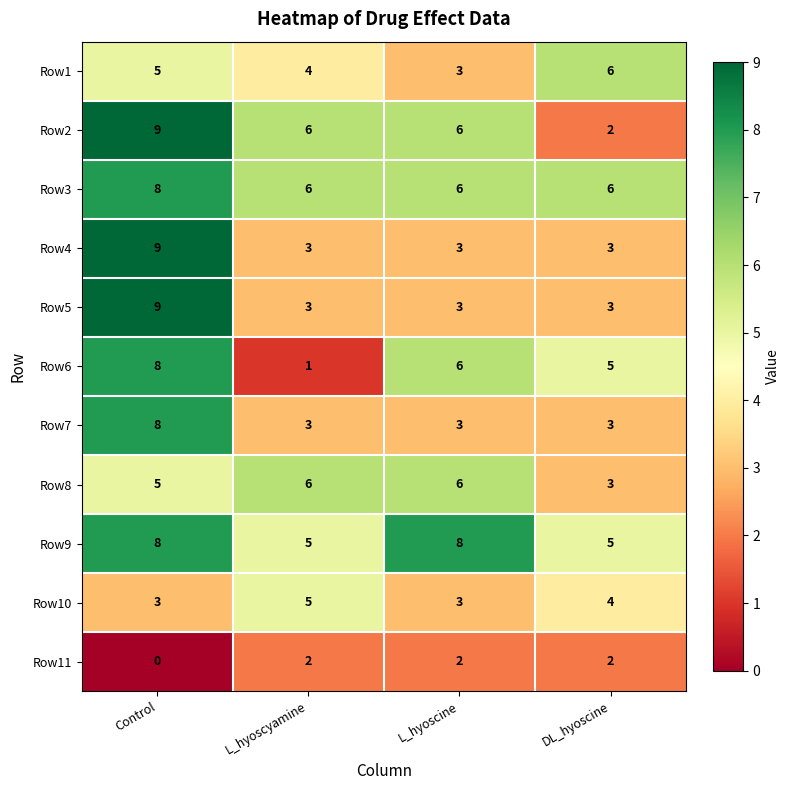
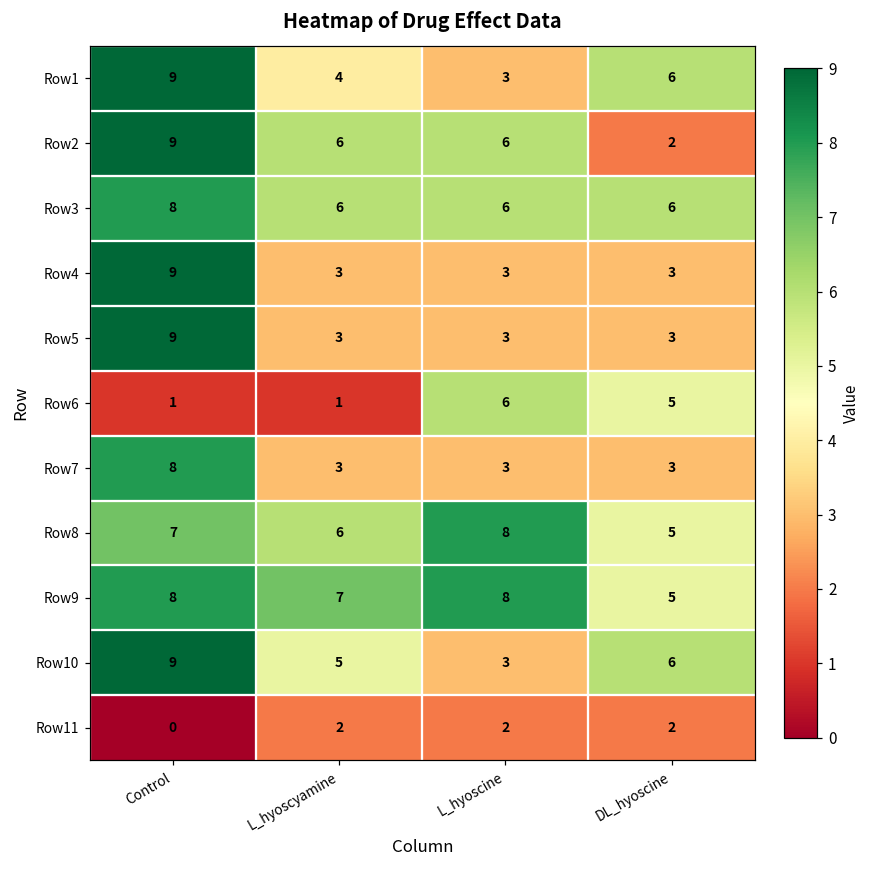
  {
    "Row1": {
-     "Control": 5,
+     "Control": 9,
      "L_hyoscyamine": 4,
      "L_hyoscine": 3,
      "DL_hyoscine": 6
    },
    "Row2": {
      "Control": 9,
      "L_hyoscyamine": 6,
      "L_hyoscine": 6,
      "DL_hyoscine": 2
    },
    "Row3": {
      "Control": 8,
      "L_hyoscyamine": 6,
      "L_hyoscine": 6,
      "DL_hyoscine": 6
    },
    "Row4": {
      "Control": 9,
      "L_hyoscyamine": 3,
      "L_hyoscine": 3,
      "DL_hyoscine": 3
    },
    "Row5": {
      "Control": 9,
      "L_hyoscyamine": 3,
      "L_hyoscine": 3,
      "DL_hyoscine": 3
    },
    "Row6": {
-     "Control": 8,
+     "Control": 1,
      "L_hyoscyamine": 1,
      "L_hyoscine": 6,
      "DL_hyoscine": 5
    },
    "Row7": {
      "Control": 8,
      "L_hyoscyamine": 3,
      "L_hyoscine": 3,
      "DL_hyoscine": 3
    },
    "Row8": {
-     "Control": 5,
+     "Control": 7,
      "L_hyoscyamine": 6,
-     "L_hyoscine": 6,
-     "DL_hyoscine": 3
+     "L_hyoscine": 8,
+     "DL_hyoscine": 5
    },
    "Row9": {
      "Control": 8,
-     "L_hyoscyamine": 5,
+     "L_hyoscyamine": 7,
      "L_hyoscine": 8,
      "DL_hyoscine": 5
    },
    "Row10": {
-     "Control": 3,
+     "Control": 9,
      "L_hyoscyamine": 5,
      "L_hyoscine": 3,
-     "DL_hyoscine": 4
+     "DL_hyoscine": 6
    },
    "Row11": {
      "Control": 0,
      "L_hyoscyamine": 2,
      "L_hyoscine": 2,
      "DL_hyoscine": 2
    }
  }
